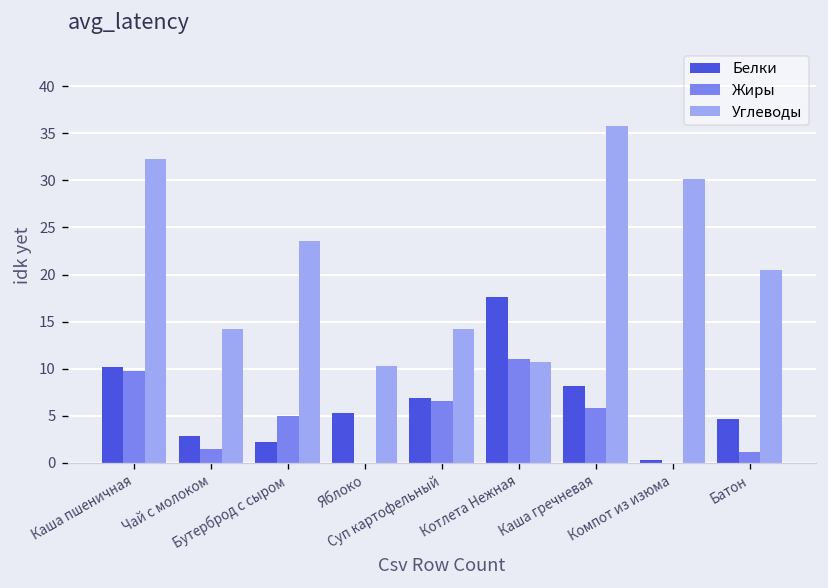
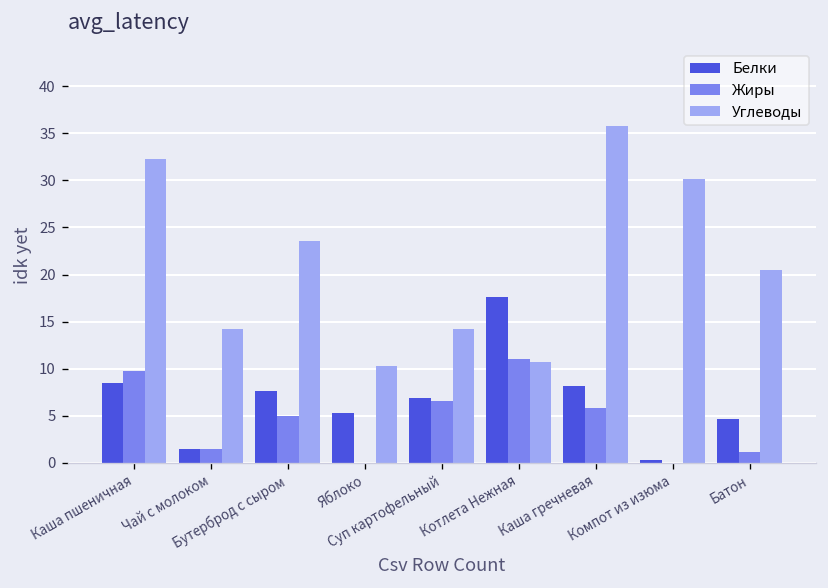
  {
    "Белки": {
-     "Каша пшеничная": 10,
-     "Чай с молоком": 3,
-     "Бутерброд с сыром": 2,
+     "Каша пшеничная": 9,
+     "Чай с молоком": 1,
+     "Бутерброд с сыром": 8,
      "Яблоко": 5,
      "Суп картофельный": 7,
      "Котлета Нежная": 18,
      "Каша гречневая": 8,
      "Батон": 5
    }
  }
